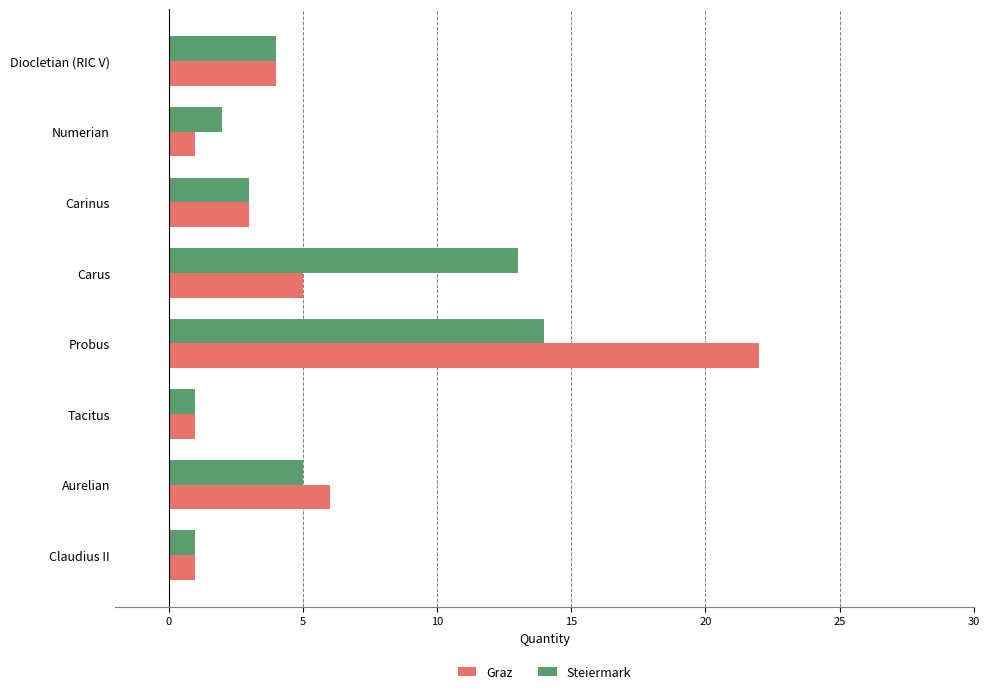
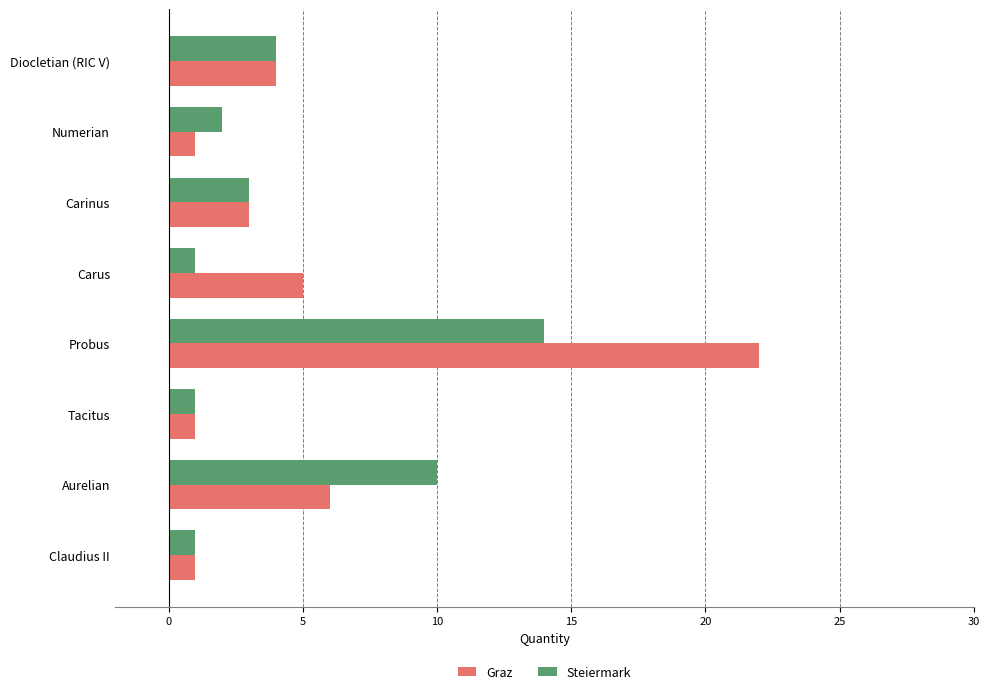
  {
    "Graz": {
      "Diocletian (RIC V)": 4,
      "Numerian": 1,
      "Carinus": 3,
      "Carus": 5,
      "Probus": 22,
      "Tacitus": 1,
      "Aurelian": 6,
      "Claudius II": 1
    },
    "Steiermark": {
      "Diocletian (RIC V)": 4,
      "Numerian": 2,
      "Carinus": 3,
-     "Carus": 13,
+     "Carus": 1,
      "Probus": 14,
      "Tacitus": 1,
-     "Aurelian": 5,
+     "Aurelian": 10,
      "Claudius II": 1
    }
  }
